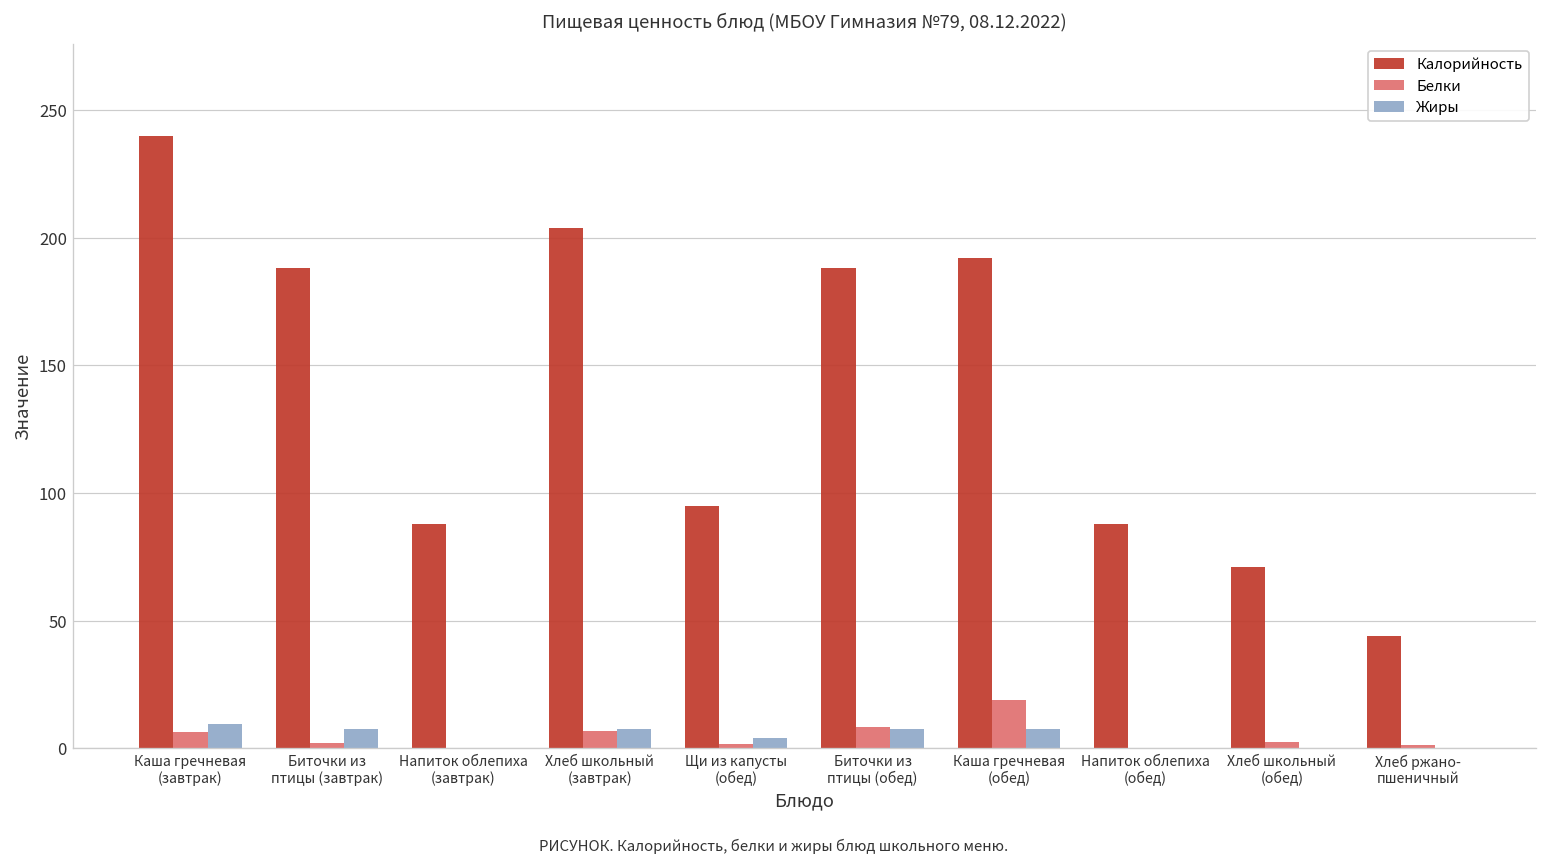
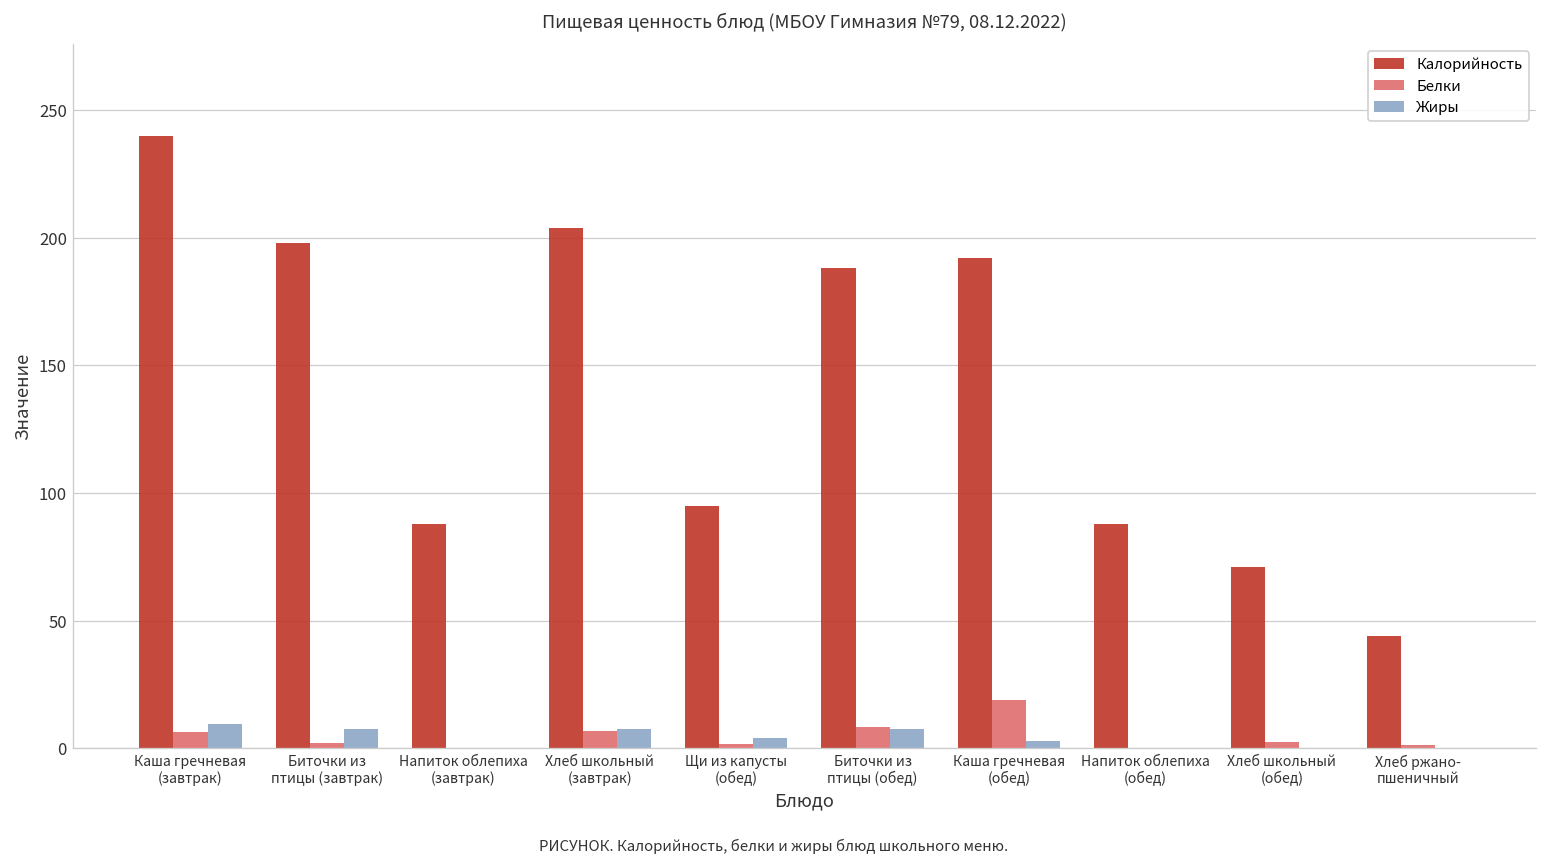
  {
    "Калорийность": {
      "Каша гречневая (завтрак)": 240,
-     "Биточки из птицы (завтрак)": 188,
+     "Биточки из птицы (завтрак)": 198,
      "Напиток облепиха (завтрак)": 88,
      "Хлеб школьный (завтрак)": 204,
      "Щи из капусты (обед)": 95,
      "Биточки из птицы (обед)": 188,
      "Каша гречневая (обед)": 192,
      "Напиток облепиха (обед)": 88,
      "Хлеб школьный (обед)": 71,
      "Хлеб ржано- пшеничный": 44
    },
    "Белки": {
      "Каша гречневая (завтрак)": 6,
      "Биточки из птицы (завтрак)": 2,
      "Хлеб школьный (завтрак)": 7,
      "Щи из капусты (обед)": 2,
      "Биточки из птицы (обед)": 8,
      "Каша гречневая (обед)": 19,
      "Хлеб школьный (обед)": 2,
      "Хлеб ржано- пшеничный": 1
    },
    "Жиры": {
      "Каша гречневая (завтрак)": 9,
      "Биточки из птицы (завтрак)": 7,
      "Напиток облепиха (завтрак)": 0,
      "Хлеб школьный (завтрак)": 7,
      "Щи из капусты (обед)": 4,
      "Биточки из птицы (обед)": 7,
-     "Каша гречневая (обед)": 8,
+     "Каша гречневая (обед)": 3,
      "Напиток облепиха (обед)": 0
    }
  }
